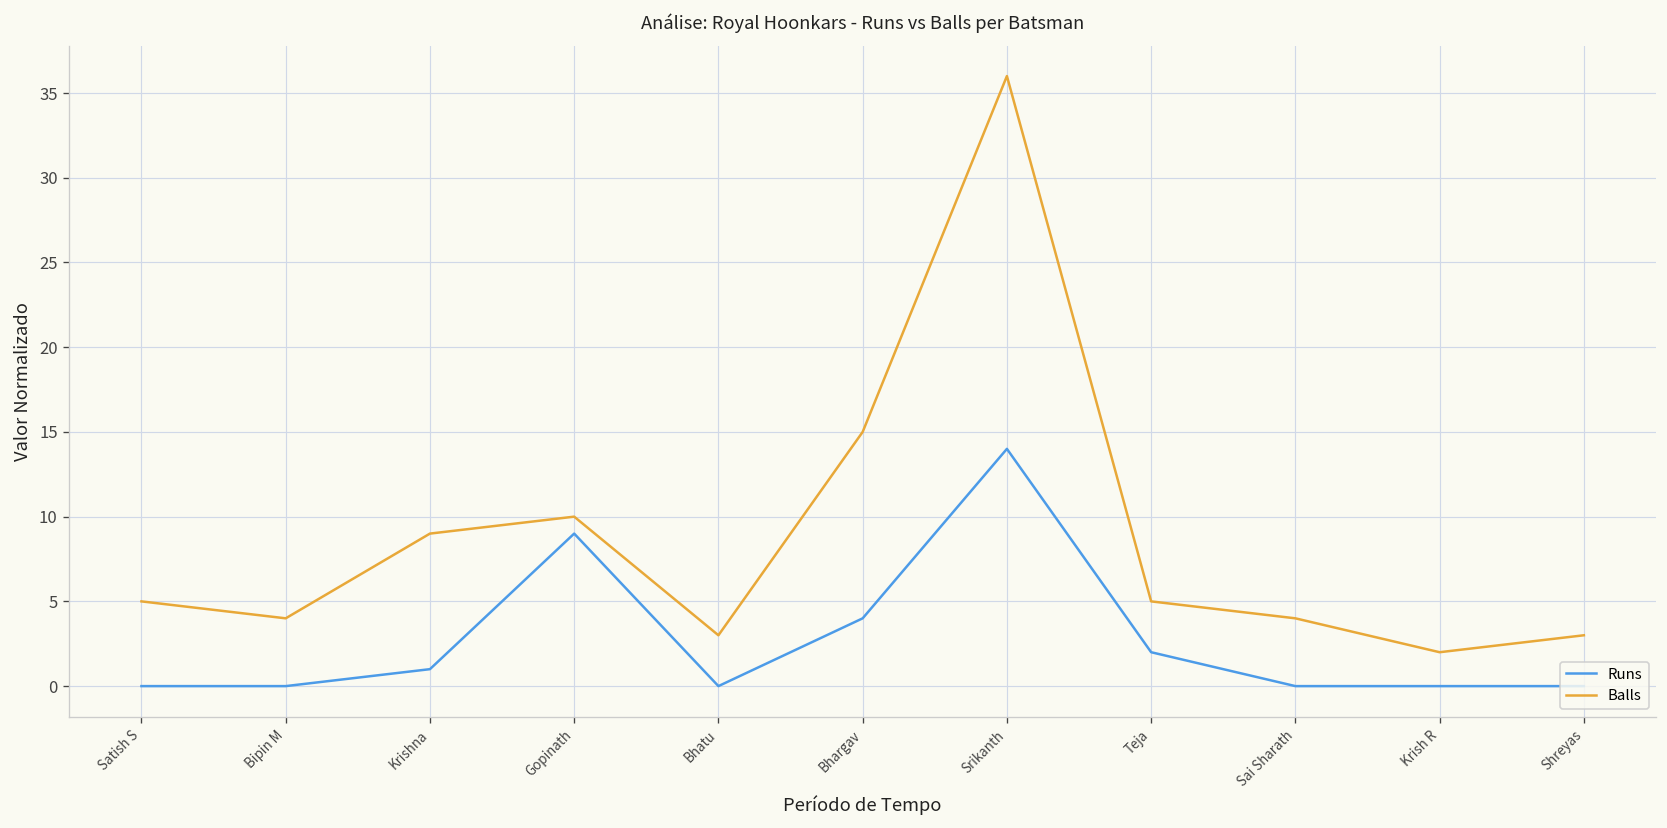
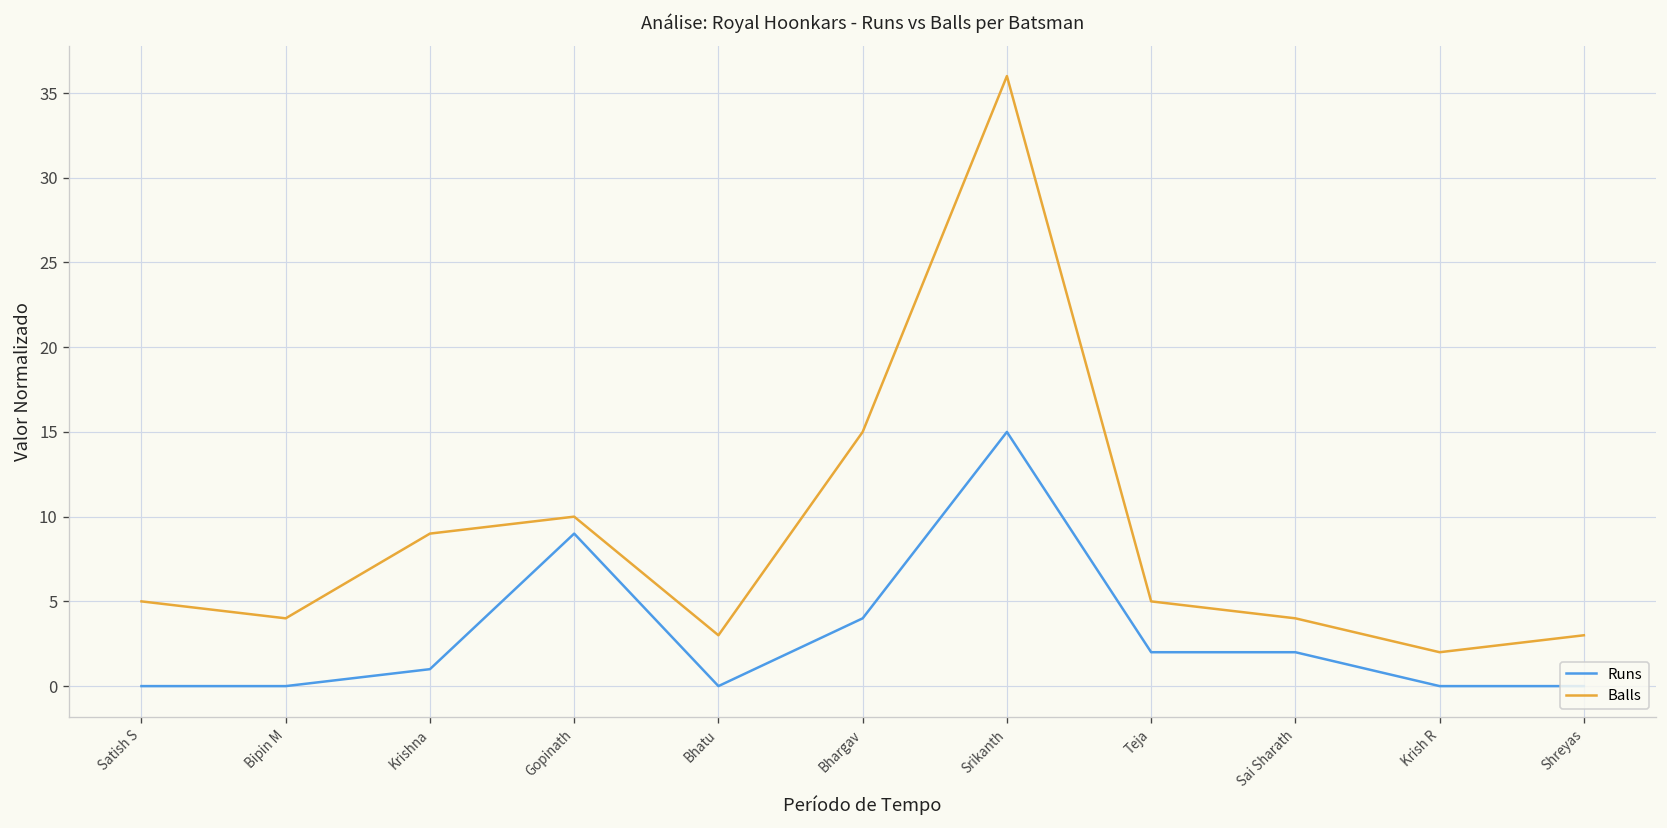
  {
    "Runs": {
      "Satish S": 0,
      "Bipin M": 0,
      "Krishna": 1,
      "Gopinath": 9,
      "Bhatu": 0,
      "Bhargav": 4,
-     "Srikanth": 14,
+     "Srikanth": 15,
      "Teja": 2,
-     "Sai Sharath": 0,
+     "Sai Sharath": 2,
      "Krish R": 0
    },
    "Balls": {
      "Satish S": 5,
      "Bipin M": 4,
      "Krishna": 9,
      "Gopinath": 10,
      "Bhatu": 3,
      "Bhargav": 15,
      "Srikanth": 36,
      "Teja": 5,
      "Sai Sharath": 4,
      "Krish R": 2,
      "Shreyas": 3
    }
  }
